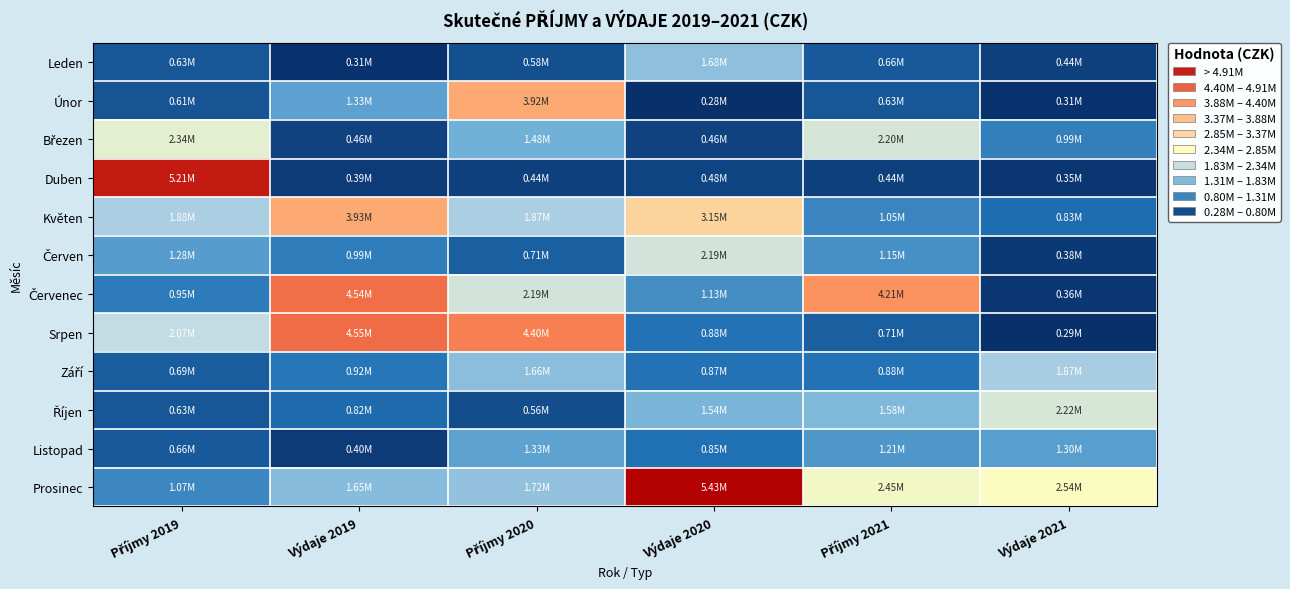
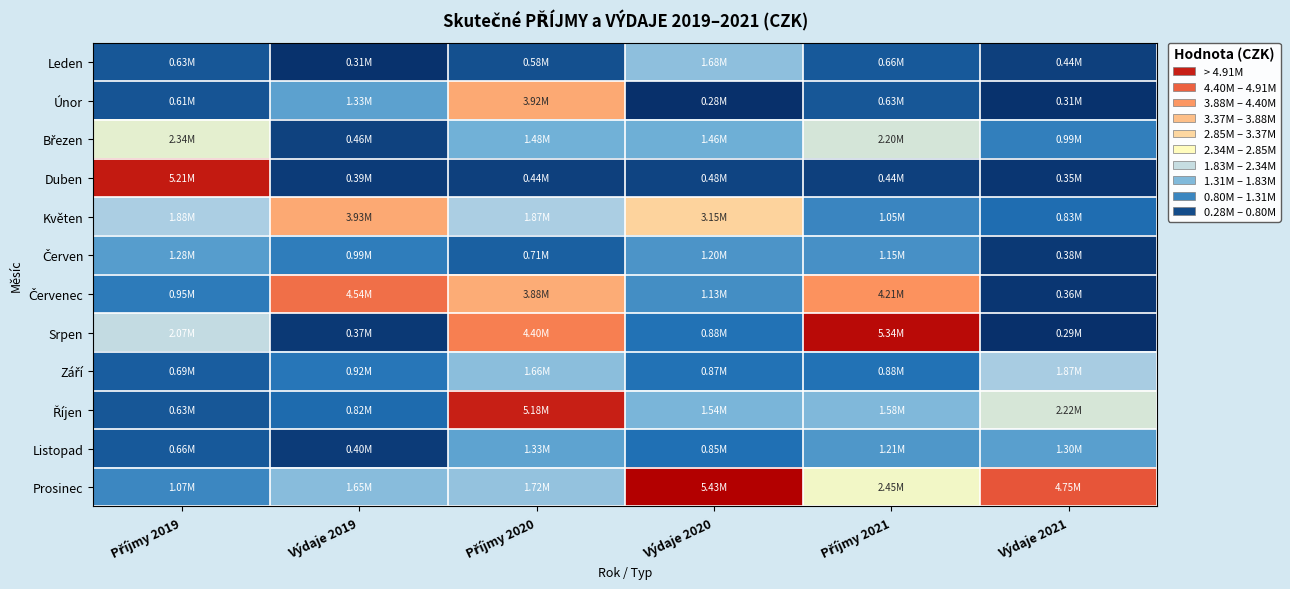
  {
    "Leden": {
      "Příjmy 2019": "0.63M",
      "Výdaje 2019": "0.31M",
      "Příjmy 2020": "0.58M",
      "Výdaje 2020": "1.68M",
      "Příjmy 2021": "0.66M",
      "Výdaje 2021": "0.44M"
    },
    "Únor": {
      "Příjmy 2019": "0.61M",
      "Výdaje 2019": "1.33M",
      "Příjmy 2020": "3.92M",
      "Výdaje 2020": "0.28M",
      "Příjmy 2021": "0.63M",
      "Výdaje 2021": "0.31M"
    },
    "Březen": {
      "Příjmy 2019": "2.34M",
      "Výdaje 2019": "0.46M",
      "Příjmy 2020": "1.48M",
-     "Výdaje 2020": "0.46M",
+     "Výdaje 2020": "1.46M",
      "Příjmy 2021": "2.20M",
      "Výdaje 2021": "0.99M"
    },
    "Duben": {
      "Příjmy 2019": "5.21M",
      "Výdaje 2019": "0.39M",
      "Příjmy 2020": "0.44M",
      "Výdaje 2020": "0.48M",
      "Příjmy 2021": "0.44M",
      "Výdaje 2021": "0.35M"
    },
    "Květen": {
      "Příjmy 2019": "1.88M",
      "Výdaje 2019": "3.93M",
      "Příjmy 2020": "1.87M",
      "Výdaje 2020": "3.15M",
      "Příjmy 2021": "1.05M",
      "Výdaje 2021": "0.83M"
    },
    "Červen": {
      "Příjmy 2019": "1.28M",
      "Výdaje 2019": "0.99M",
      "Příjmy 2020": "0.71M",
-     "Výdaje 2020": "2.19M",
+     "Výdaje 2020": "1.20M",
      "Příjmy 2021": "1.15M",
      "Výdaje 2021": "0.38M"
    },
    "Červenec": {
      "Příjmy 2019": "0.95M",
      "Výdaje 2019": "4.54M",
-     "Příjmy 2020": "2.19M",
+     "Příjmy 2020": "3.88M",
      "Výdaje 2020": "1.13M",
      "Příjmy 2021": "4.21M",
      "Výdaje 2021": "0.36M"
    },
    "Srpen": {
      "Příjmy 2019": "2.07M",
-     "Výdaje 2019": "4.55M",
+     "Výdaje 2019": "0.37M",
      "Příjmy 2020": "4.40M",
      "Výdaje 2020": "0.88M",
-     "Příjmy 2021": "0.71M",
+     "Příjmy 2021": "5.34M",
      "Výdaje 2021": "0.29M"
    },
    "Září": {
      "Příjmy 2019": "0.69M",
      "Výdaje 2019": "0.92M",
      "Příjmy 2020": "1.66M",
      "Výdaje 2020": "0.87M",
      "Příjmy 2021": "0.88M",
      "Výdaje 2021": "1.87M"
    },
    "Říjen": {
      "Příjmy 2019": "0.63M",
      "Výdaje 2019": "0.82M",
-     "Příjmy 2020": "0.56M",
+     "Příjmy 2020": "5.18M",
      "Výdaje 2020": "1.54M",
      "Příjmy 2021": "1.58M",
      "Výdaje 2021": "2.22M"
    },
    "Listopad": {
      "Příjmy 2019": "0.66M",
      "Výdaje 2019": "0.40M",
      "Příjmy 2020": "1.33M",
      "Výdaje 2020": "0.85M",
      "Příjmy 2021": "1.21M",
      "Výdaje 2021": "1.30M"
    },
    "Prosinec": {
      "Příjmy 2019": "1.07M",
      "Výdaje 2019": "1.65M",
      "Příjmy 2020": "1.72M",
      "Výdaje 2020": "5.43M",
      "Příjmy 2021": "2.45M",
-     "Výdaje 2021": "2.54M"
+     "Výdaje 2021": "4.75M"
    }
  }
